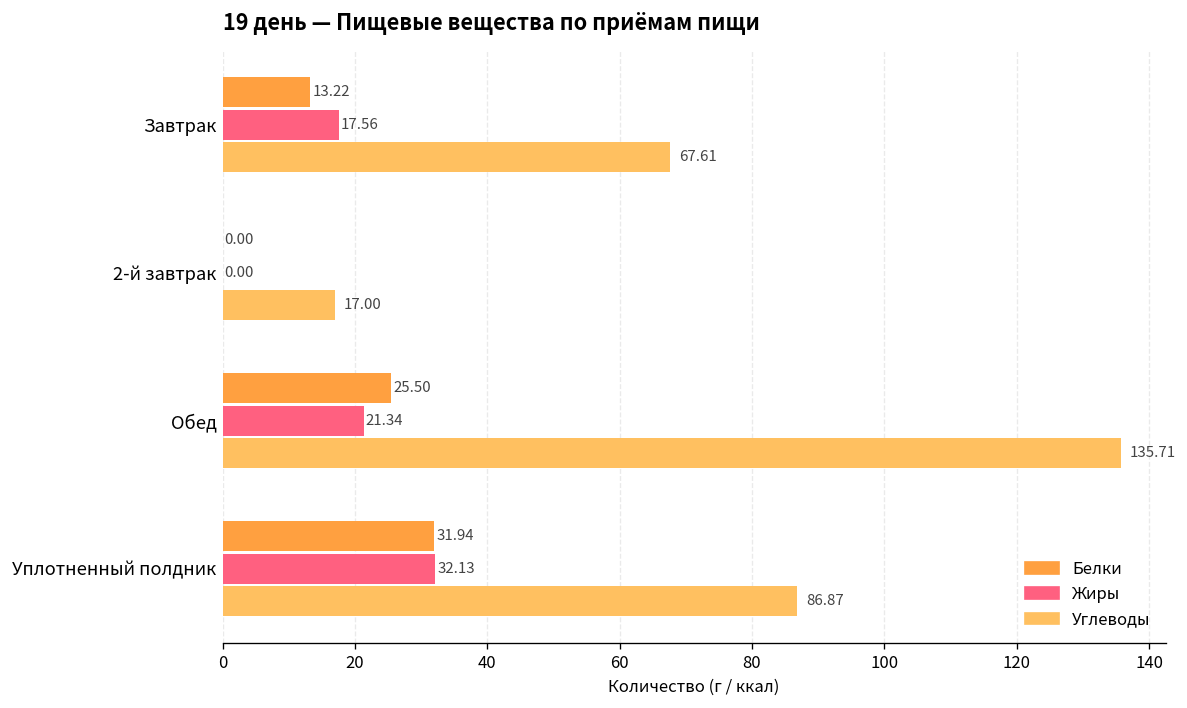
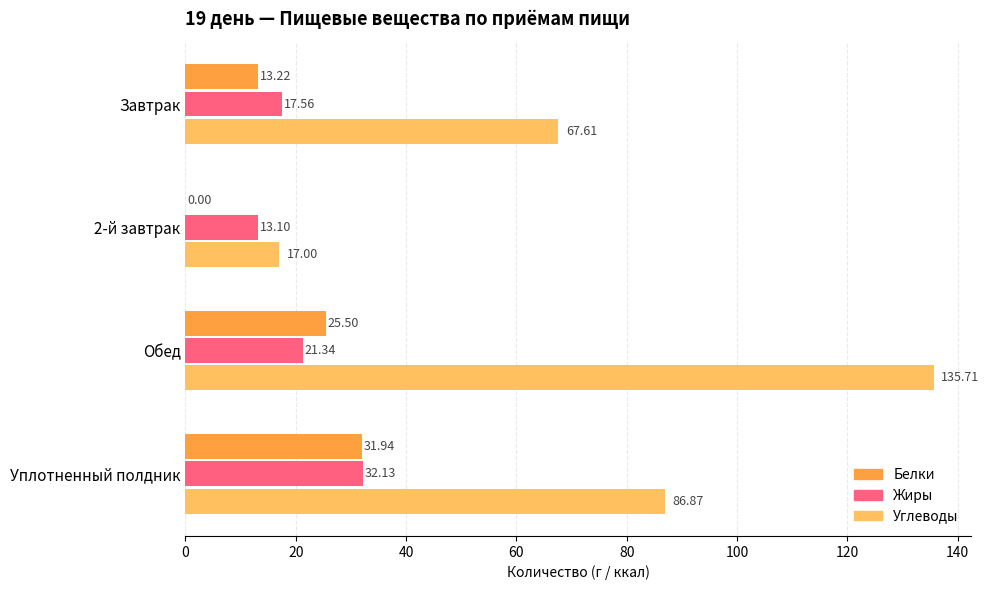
  {
    "Жиры": {
      "Завтрак": 17.56,
-     "2-й завтрак": 0.00,
+     "2-й завтрак": 13.10,
      "Обед": 21.34,
      "Уплотненный полдник": 32.13
    }
  }
